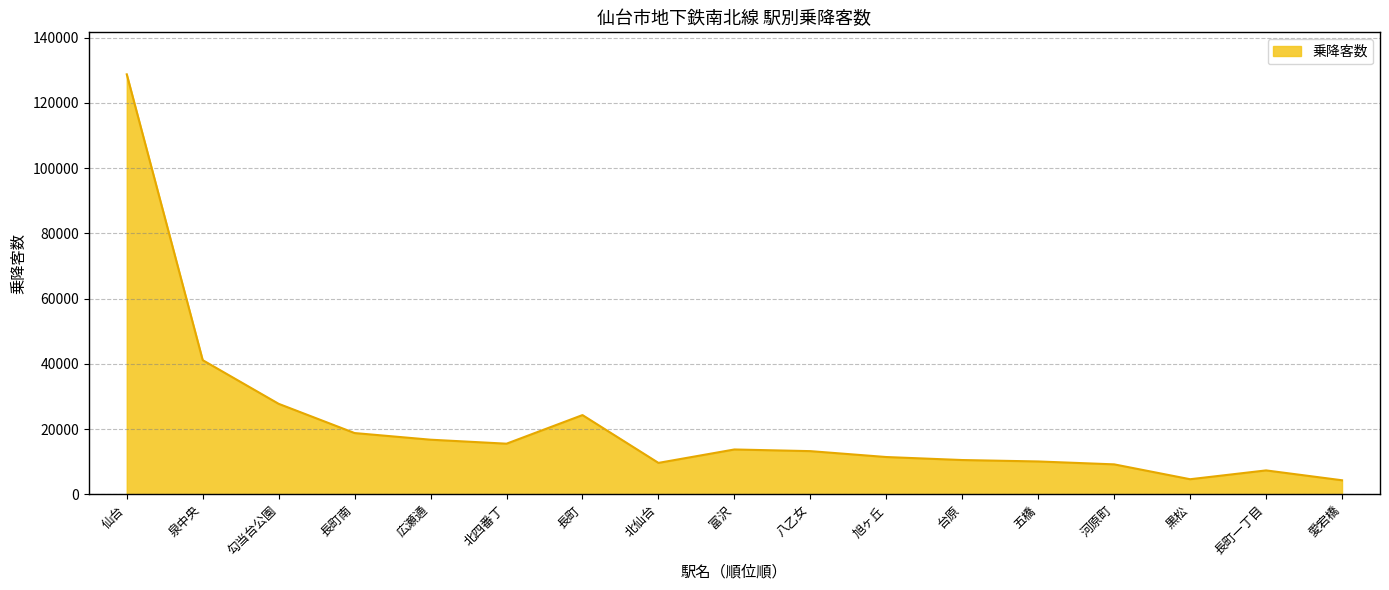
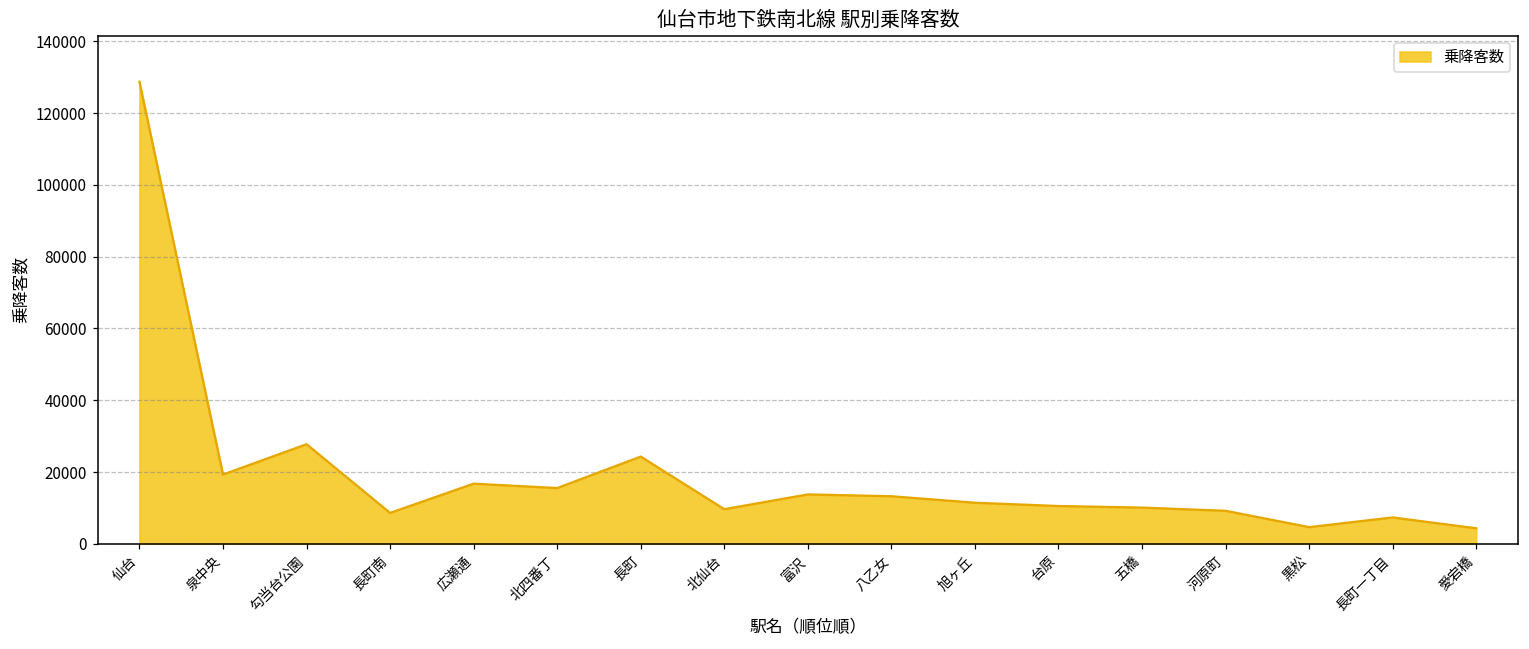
  {
    "仙台": 129000,
-   "泉中央": 41000,
+   "泉中央": 19000,
    "勾当台公園": 28000,
-   "長町南": 19000,
+   "長町南": 9000,
    "広瀬通": 17000,
    "北四番丁": 16000,
    "長町": 24000,
    "北仙台": 10000,
    "富沢": 14000,
    "八乙女": 13000,
    "旭ヶ丘": 11000,
    "台原": 11000,
    "五橋": 10000,
    "河原町": 9000,
    "黒松": 5000,
    "長町一丁目": 7000,
    "愛宕橋": 4000
  }
